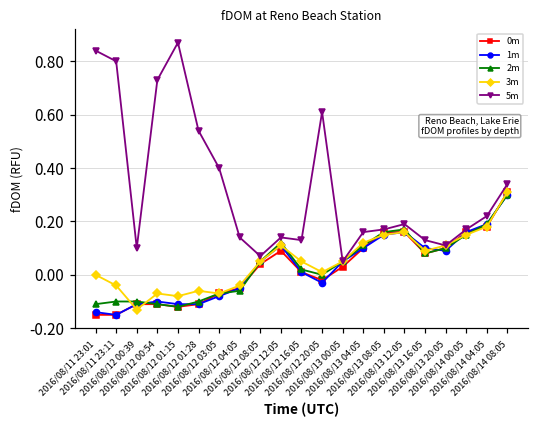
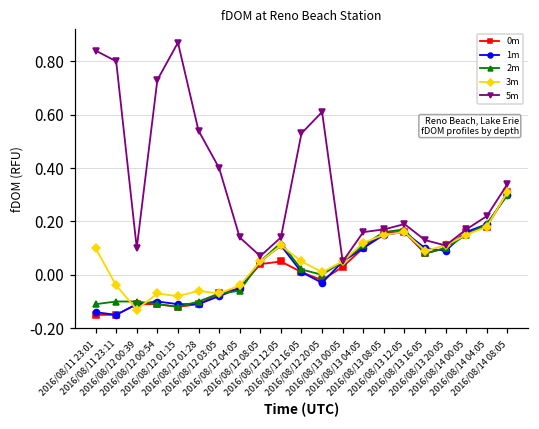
  {
    "0m": {
-     "2016/08/12 12:05": 0.09,
+     "2016/08/12 12:05": 0.05,
      "2016/08/13 00:05": 0.03
    },
    "2m": {
      "2016/08/11 23:01": -0.11,
      "2016/08/11 23:11": -0.10
    },
    "3m": {
-     "2016/08/11 23:01": 0.0,
+     "2016/08/11 23:01": 0.1,
      "2016/08/11 23:11": -0.04,
      "2016/08/12 00:39": -0.13,
      "2016/08/12 00:54": -0.07,
      "2016/08/12 01:15": -0.08,
      "2016/08/12 01:28": -0.06,
      "2016/08/12 16:05": 0.05
    },
    "5m": {
      "2016/08/11 23:01": 0.84,
      "2016/08/11 23:11": 0.80,
      "2016/08/12 00:39": 0.10,
      "2016/08/12 00:54": 0.73,
      "2016/08/12 01:15": 0.87,
      "2016/08/12 01:28": 0.54,
      "2016/08/12 03:05": 0.40,
      "2016/08/12 04:05": 0.14,
      "2016/08/12 08:05": 0.07,
      "2016/08/12 12:05": 0.14,
-     "2016/08/12 16:05": 0.13,
+     "2016/08/12 16:05": 0.53,
      "2016/08/12 20:05": 0.61,
      "2016/08/13 04:05": 0.16,
      "2016/08/13 12:05": 0.19,
      "2016/08/13 16:05": 0.13,
      "2016/08/14 04:05": 0.22,
      "2016/08/14 08:05": 0.34
    }
  }
